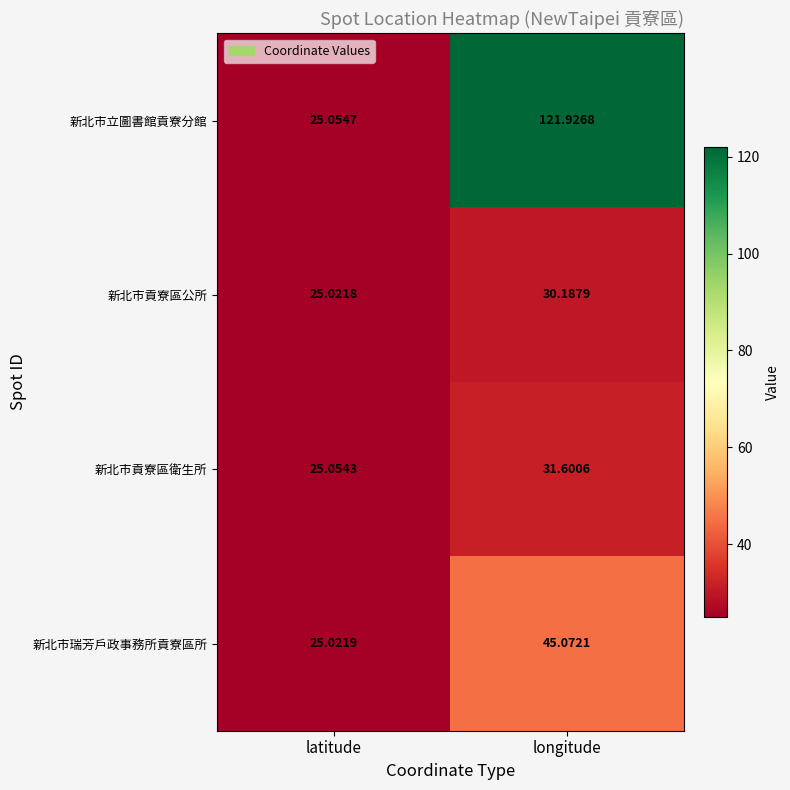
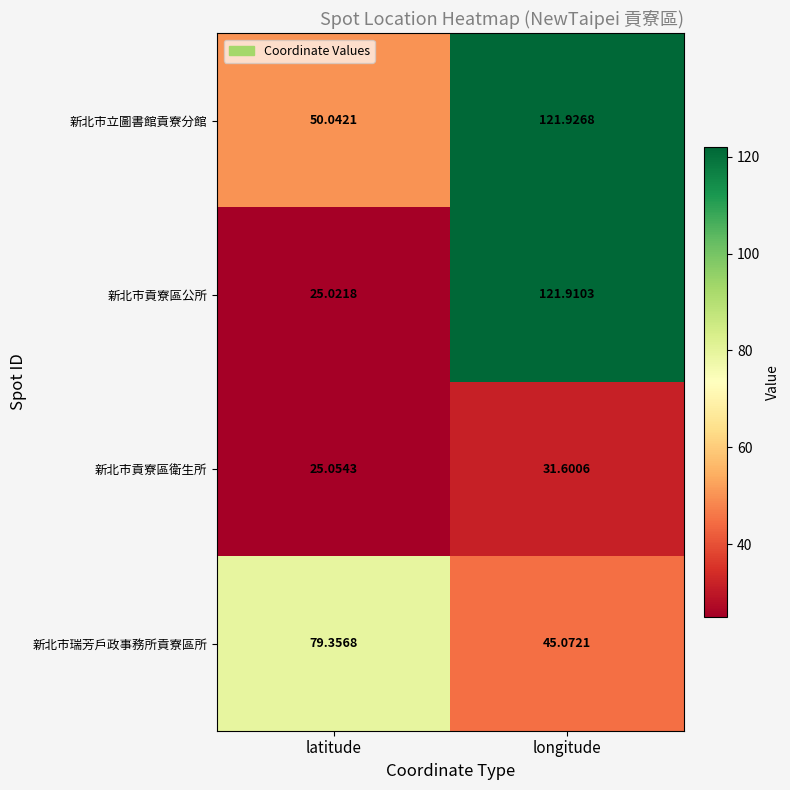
  {
    "新北市立圖書館貢寮分館": {
-     "latitude": 25.0547,
+     "latitude": 50.0421,
      "longitude": 121.9268
    },
    "新北市貢寮區公所": {
      "latitude": 25.0218,
-     "longitude": 30.1879
+     "longitude": 121.9103
    },
    "新北市貢寮區衛生所": {
      "latitude": 25.0543,
      "longitude": 31.6006
    },
    "新北市瑞芳戶政事務所貢寮區所": {
-     "latitude": 25.0219,
+     "latitude": 79.3568,
      "longitude": 45.0721
    }
  }
